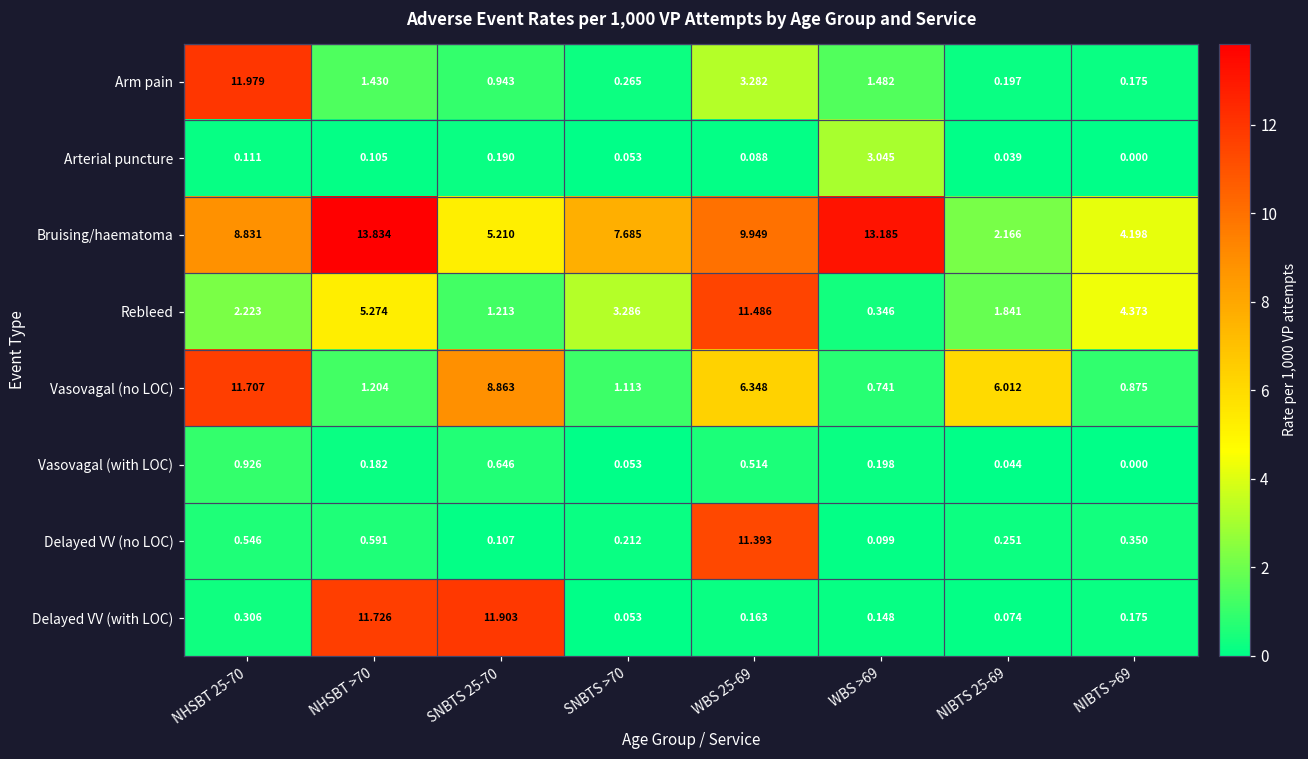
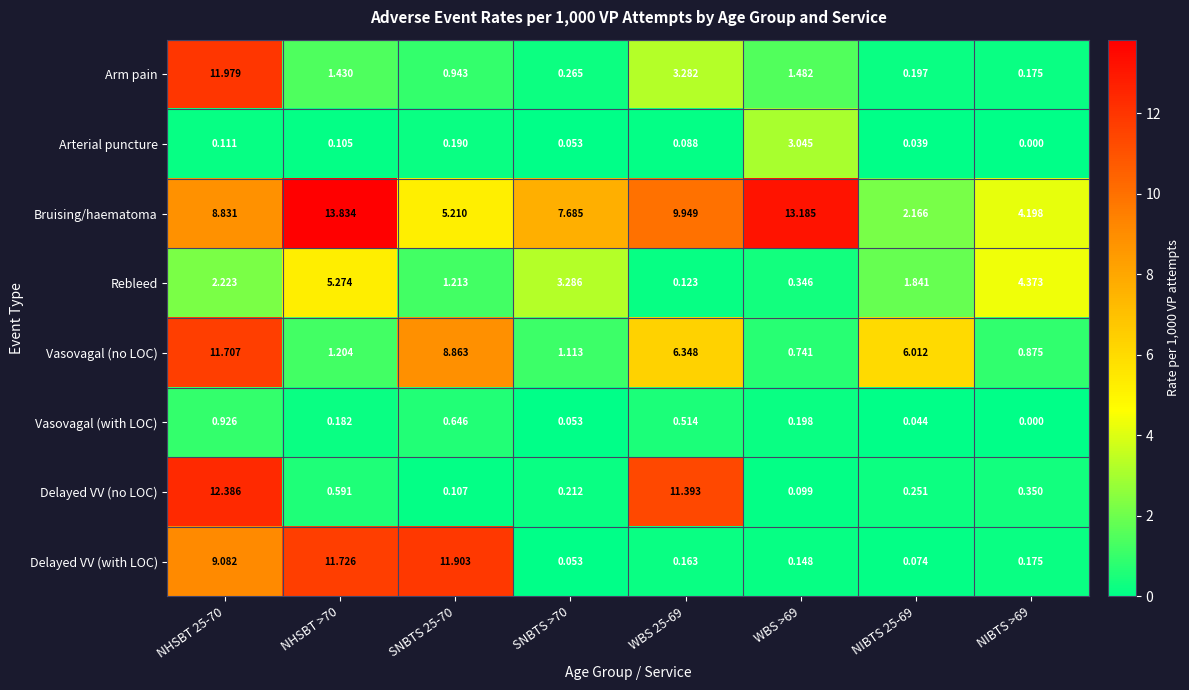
  {
    "Arm pain": {
      "NHSBT 25-70": 11.979,
      "NHSBT >70": 1.430,
      "SNBTS 25-70": 0.943,
      "SNBTS >70": 0.265,
      "WBS 25-69": 3.282,
      "WBS >69": 1.482,
      "NIBTS 25-69": 0.197,
      "NIBTS >69": 0.175
    },
    "Arterial puncture": {
      "NHSBT 25-70": 0.111,
      "NHSBT >70": 0.105,
      "SNBTS 25-70": 0.190,
      "SNBTS >70": 0.053,
      "WBS 25-69": 0.088,
      "WBS >69": 3.045,
      "NIBTS 25-69": 0.039,
      "NIBTS >69": 0.000
    },
    "Bruising/haematoma": {
      "NHSBT 25-70": 8.831,
      "NHSBT >70": 13.834,
      "SNBTS 25-70": 5.210,
      "SNBTS >70": 7.685,
      "WBS 25-69": 9.949,
      "WBS >69": 13.185,
      "NIBTS 25-69": 2.166,
      "NIBTS >69": 4.198
    },
    "Rebleed": {
      "NHSBT 25-70": 2.223,
      "NHSBT >70": 5.274,
      "SNBTS 25-70": 1.213,
      "SNBTS >70": 3.286,
-     "WBS 25-69": 11.486,
+     "WBS 25-69": 0.123,
      "WBS >69": 0.346,
      "NIBTS 25-69": 1.841,
      "NIBTS >69": 4.373
    },
    "Vasovagal (no LOC)": {
      "NHSBT 25-70": 11.707,
      "NHSBT >70": 1.204,
      "SNBTS 25-70": 8.863,
      "SNBTS >70": 1.113,
      "WBS 25-69": 6.348,
      "WBS >69": 0.741,
      "NIBTS 25-69": 6.012,
      "NIBTS >69": 0.875
    },
    "Vasovagal (with LOC)": {
      "NHSBT 25-70": 0.926,
      "NHSBT >70": 0.182,
      "SNBTS 25-70": 0.646,
      "SNBTS >70": 0.053,
      "WBS 25-69": 0.514,
      "WBS >69": 0.198,
      "NIBTS 25-69": 0.044,
      "NIBTS >69": 0.000
    },
    "Delayed VV (no LOC)": {
-     "NHSBT 25-70": 0.546,
+     "NHSBT 25-70": 12.386,
      "NHSBT >70": 0.591,
      "SNBTS 25-70": 0.107,
      "SNBTS >70": 0.212,
      "WBS 25-69": 11.393,
      "WBS >69": 0.099,
      "NIBTS 25-69": 0.251,
      "NIBTS >69": 0.350
    },
    "Delayed VV (with LOC)": {
-     "NHSBT 25-70": 0.306,
+     "NHSBT 25-70": 9.082,
      "NHSBT >70": 11.726,
      "SNBTS 25-70": 11.903,
      "SNBTS >70": 0.053,
      "WBS 25-69": 0.163,
      "WBS >69": 0.148,
      "NIBTS 25-69": 0.074,
      "NIBTS >69": 0.175
    }
  }
